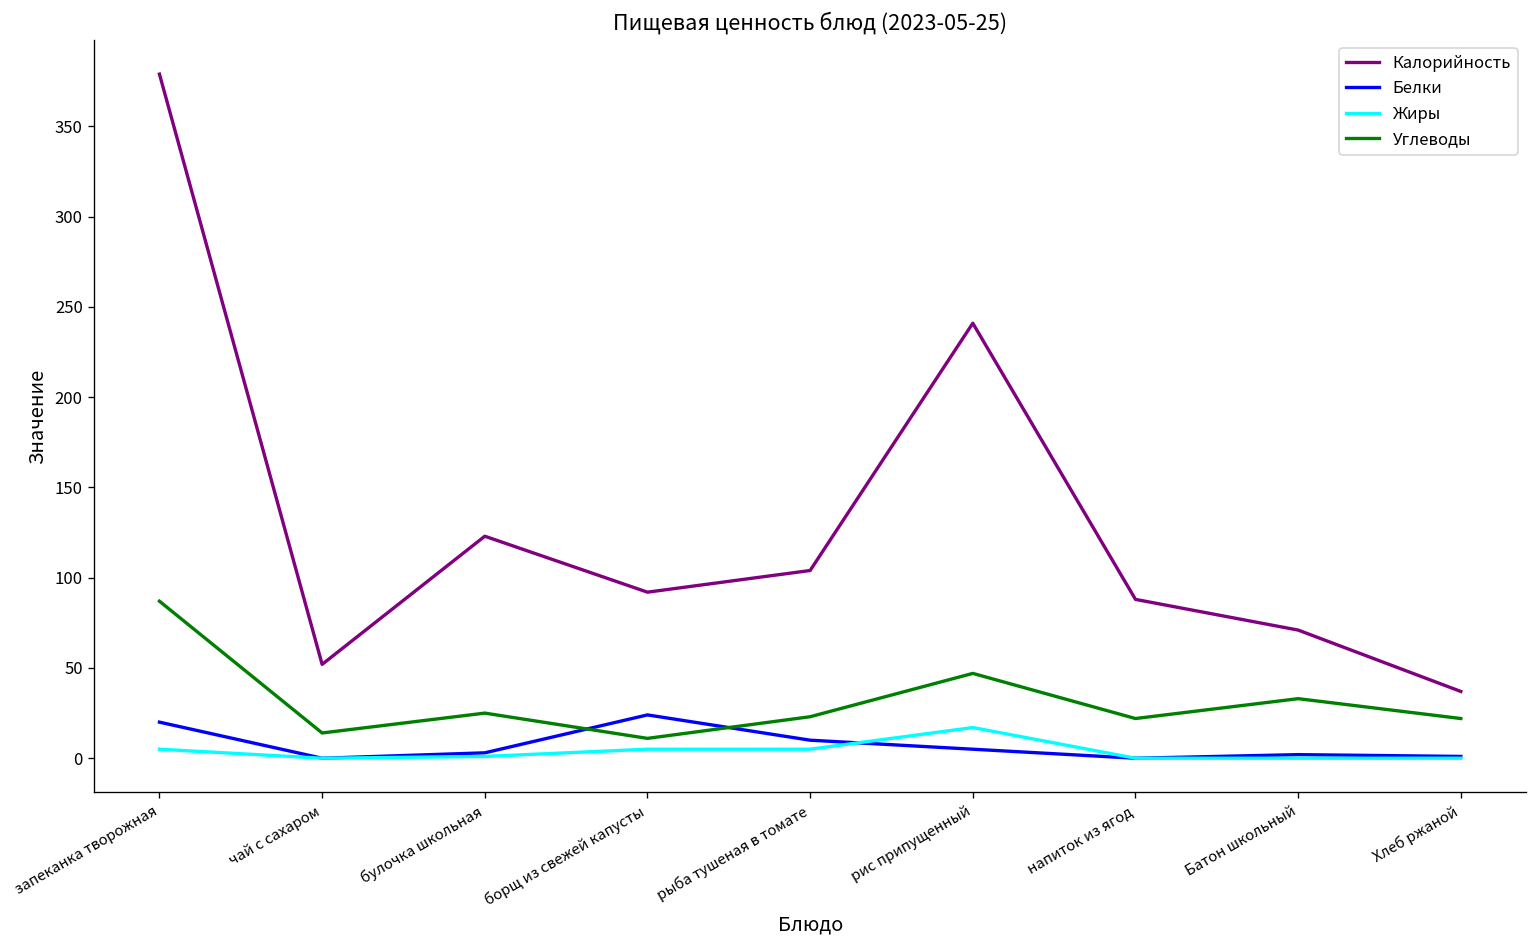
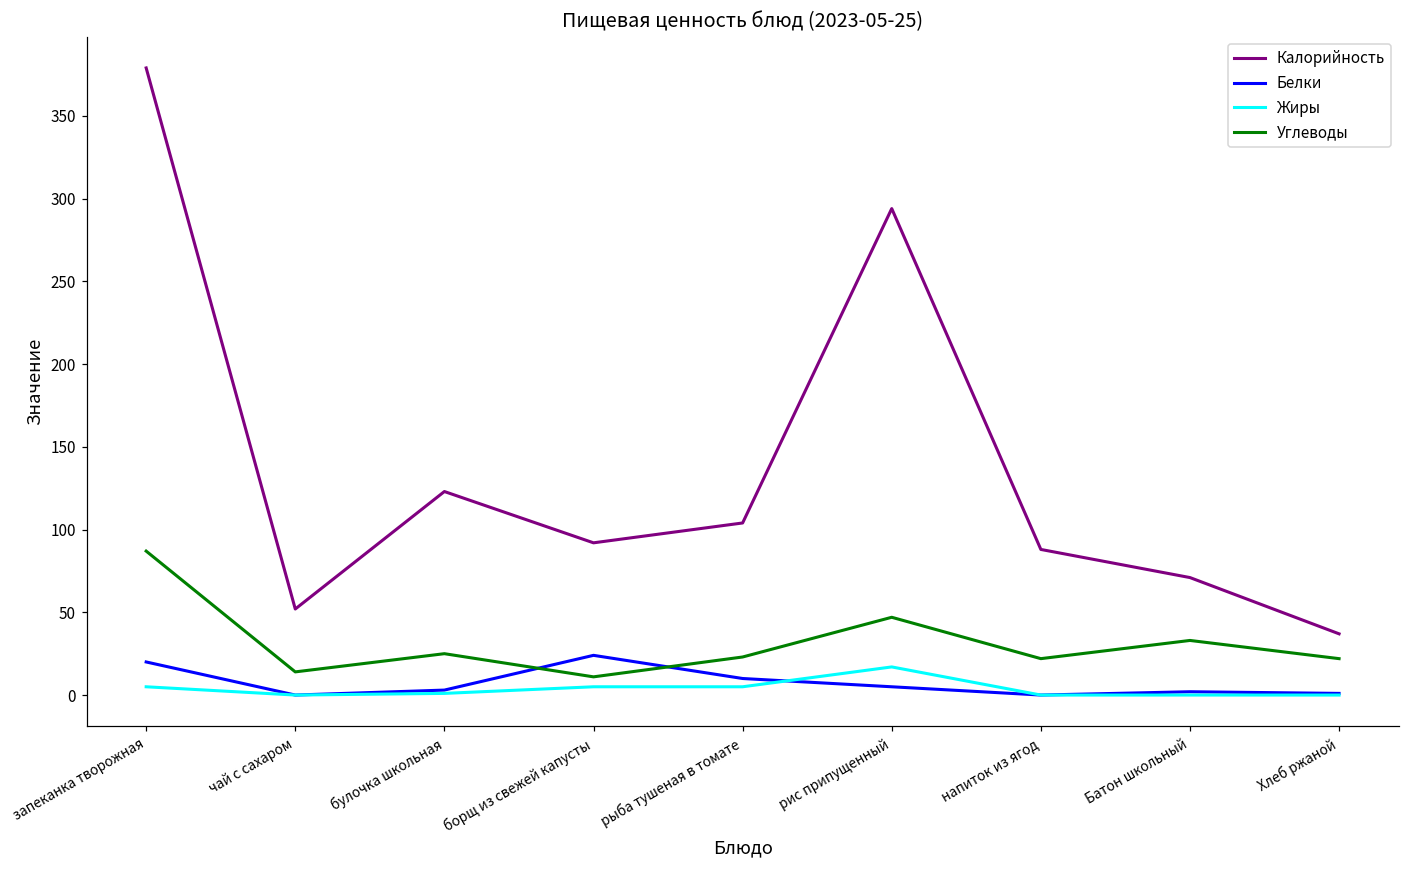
  {
    "Калорийность": {
      "запеканка творожная": 379,
      "чай с сахаром": 52,
      "булочка школьная": 123,
      "борщ из свежей капусты": 92,
      "рыба тушеная в томате": 104,
-     "рис припущенный": 241,
+     "рис припущенный": 294,
      "напиток из ягод": 88,
      "Батон школьный": 71,
      "Хлеб ржаной": 37
    },
    "Белки": {
      "запеканка творожная": 20,
      "булочка школьная": 3,
      "борщ из свежей капусты": 24,
      "рыба тушеная в томате": 10,
      "рис припущенный": 5,
      "Батон школьный": 2
    },
    "Жиры": {
      "запеканка творожная": 5,
      "булочка школьная": 1,
      "борщ из свежей капусты": 5,
      "рыба тушеная в томате": 5,
      "рис припущенный": 17,
      "Батон школьный": 0
    },
    "Углеводы": {
      "запеканка творожная": 87,
      "чай с сахаром": 14,
      "булочка школьная": 25,
      "борщ из свежей капусты": 11,
      "рыба тушеная в томате": 23,
      "рис припущенный": 47,
      "напиток из ягод": 22,
      "Батон школьный": 33,
      "Хлеб ржаной": 22
    }
  }
